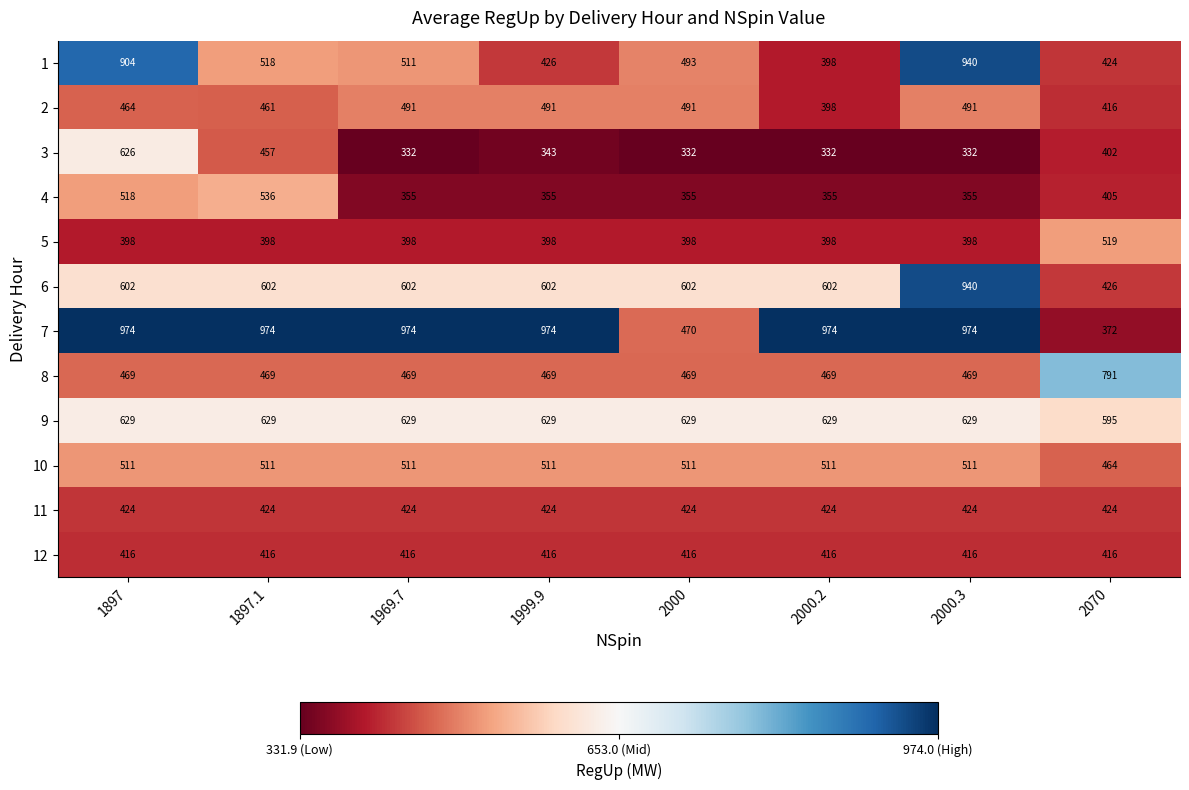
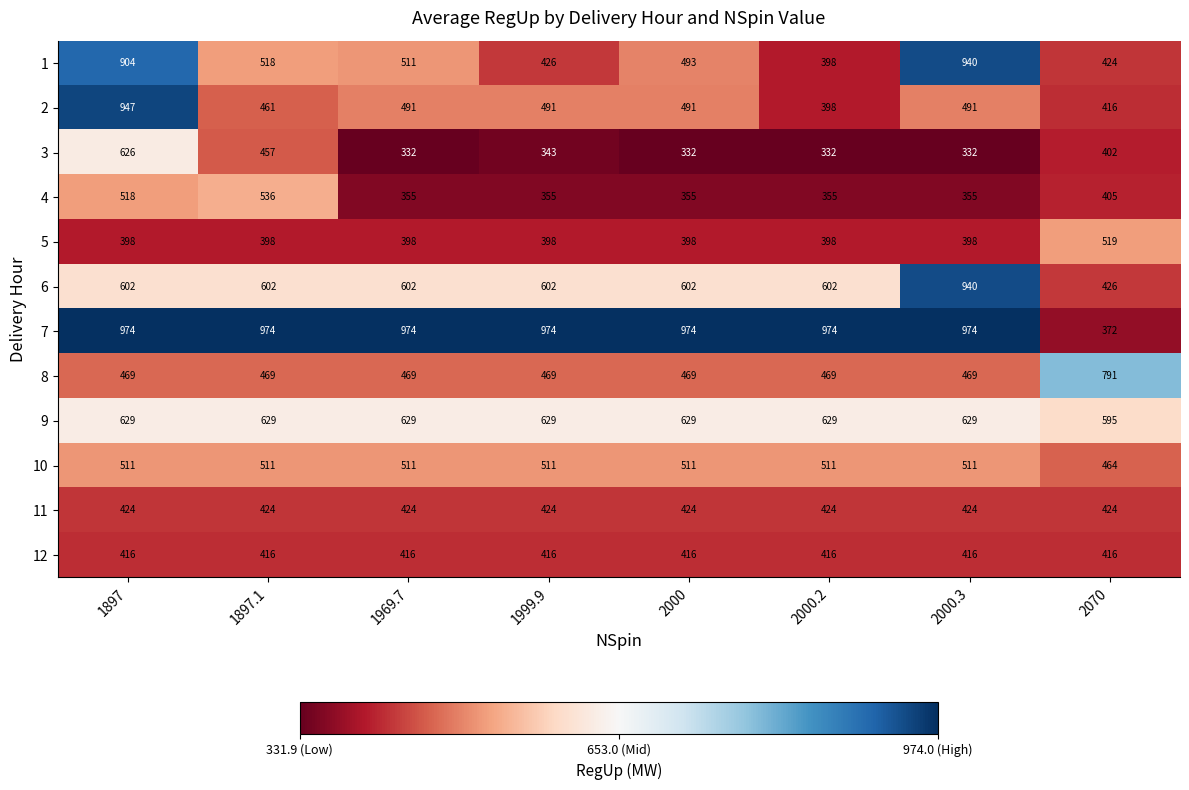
  {
    "1": {
      "1897": 904,
      "1897.1": 518,
      "1969.7": 511,
      "1999.9": 426,
      "2000": 493,
      "2000.2": 398,
      "2000.3": 940,
      "2070": 424
    },
    "2": {
-     "1897": 464,
+     "1897": 947,
      "1897.1": 461,
      "1969.7": 491,
      "1999.9": 491,
      "2000": 491,
      "2000.2": 398,
      "2000.3": 491,
      "2070": 416
    },
    "3": {
      "1897": 626,
      "1897.1": 457,
      "1969.7": 332,
      "1999.9": 343,
      "2000": 332,
      "2000.2": 332,
      "2000.3": 332,
      "2070": 402
    },
    "4": {
      "1897": 518,
      "1897.1": 536,
      "1969.7": 355,
      "1999.9": 355,
      "2000": 355,
      "2000.2": 355,
      "2000.3": 355,
      "2070": 405
    },
    "5": {
      "1897": 398,
      "1897.1": 398,
      "1969.7": 398,
      "1999.9": 398,
      "2000": 398,
      "2000.2": 398,
      "2000.3": 398,
      "2070": 519
    },
    "6": {
      "1897": 602,
      "1897.1": 602,
      "1969.7": 602,
      "1999.9": 602,
      "2000": 602,
      "2000.2": 602,
      "2000.3": 940,
      "2070": 426
    },
    "7": {
      "1897": 974,
      "1897.1": 974,
      "1969.7": 974,
      "1999.9": 974,
-     "2000": 470,
+     "2000": 974,
      "2000.2": 974,
      "2000.3": 974,
      "2070": 372
    },
    "8": {
      "1897": 469,
      "1897.1": 469,
      "1969.7": 469,
      "1999.9": 469,
      "2000": 469,
      "2000.2": 469,
      "2000.3": 469,
      "2070": 791
    },
    "9": {
      "1897": 629,
      "1897.1": 629,
      "1969.7": 629,
      "1999.9": 629,
      "2000": 629,
      "2000.2": 629,
      "2000.3": 629,
      "2070": 595
    },
    "10": {
      "1897": 511,
      "1897.1": 511,
      "1969.7": 511,
      "1999.9": 511,
      "2000": 511,
      "2000.2": 511,
      "2000.3": 511,
      "2070": 464
    },
    "11": {
      "1897": 424,
      "1897.1": 424,
      "1969.7": 424,
      "1999.9": 424,
      "2000": 424,
      "2000.2": 424,
      "2000.3": 424,
      "2070": 424
    },
    "12": {
      "1897": 416,
      "1897.1": 416,
      "1969.7": 416,
      "1999.9": 416,
      "2000": 416,
      "2000.2": 416,
      "2000.3": 416,
      "2070": 416
    }
  }
